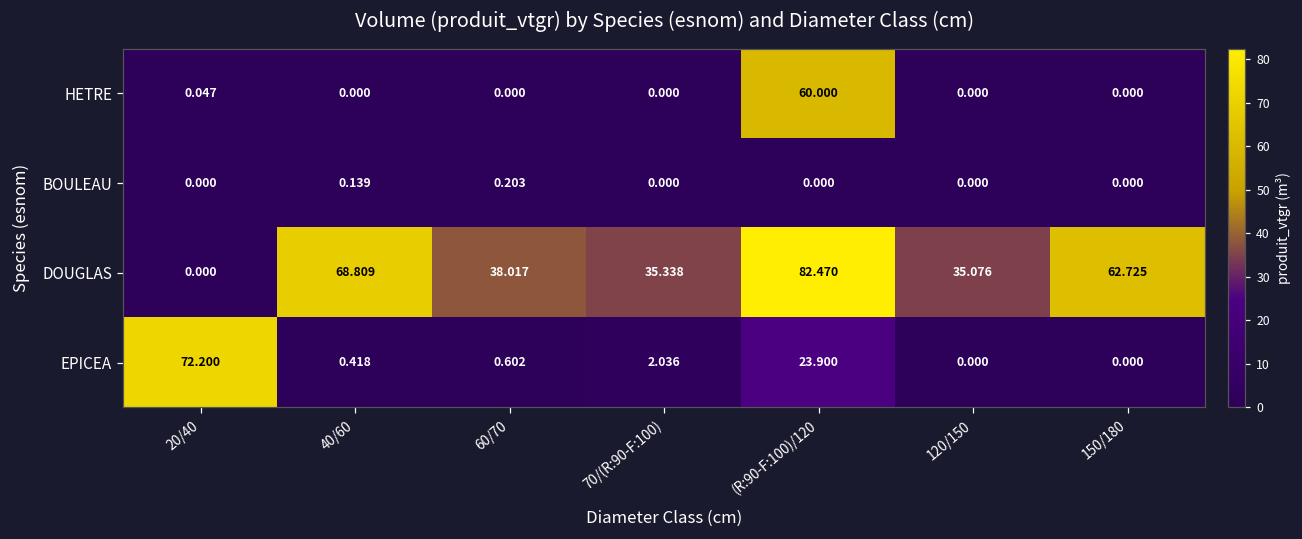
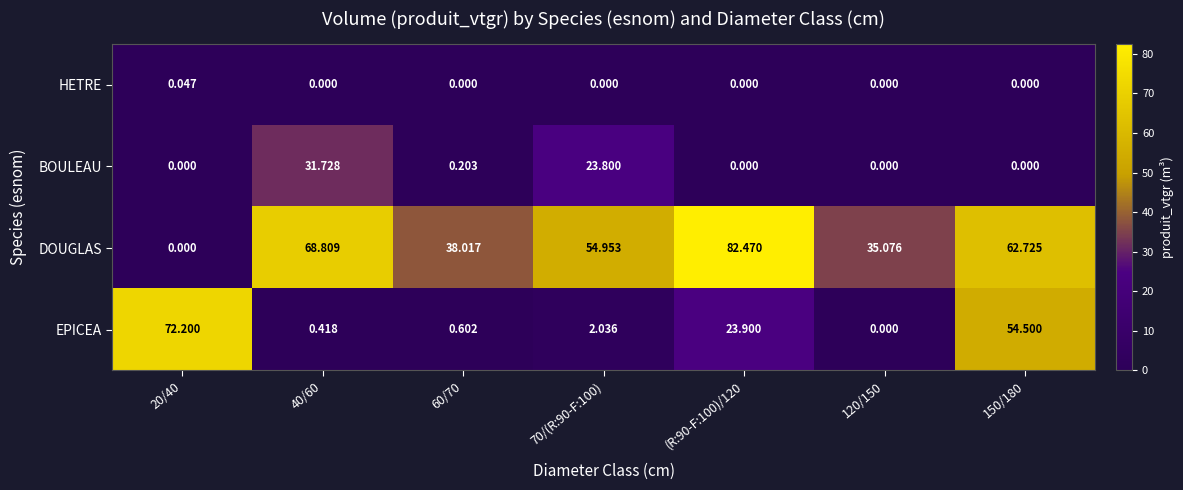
  {
    "HETRE": {
      "20/40": 0.047,
      "40/60": 0.000,
      "60/70": 0.000,
      "70/(R:90-F:100)": 0.000,
-     "(R:90-F:100)/120": 60.000,
+     "(R:90-F:100)/120": 0.000,
      "120/150": 0.000,
      "150/180": 0.000
    },
    "BOULEAU": {
      "20/40": 0.000,
-     "40/60": 0.139,
+     "40/60": 31.728,
      "60/70": 0.203,
-     "70/(R:90-F:100)": 0.000,
+     "70/(R:90-F:100)": 23.800,
      "(R:90-F:100)/120": 0.000,
      "120/150": 0.000,
      "150/180": 0.000
    },
    "DOUGLAS": {
      "20/40": 0.000,
      "40/60": 68.809,
      "60/70": 38.017,
-     "70/(R:90-F:100)": 35.338,
+     "70/(R:90-F:100)": 54.953,
      "(R:90-F:100)/120": 82.470,
      "120/150": 35.076,
      "150/180": 62.725
    },
    "EPICEA": {
      "20/40": 72.200,
      "40/60": 0.418,
      "60/70": 0.602,
      "70/(R:90-F:100)": 2.036,
      "(R:90-F:100)/120": 23.900,
      "120/150": 0.000,
-     "150/180": 0.000
+     "150/180": 54.500
    }
  }
